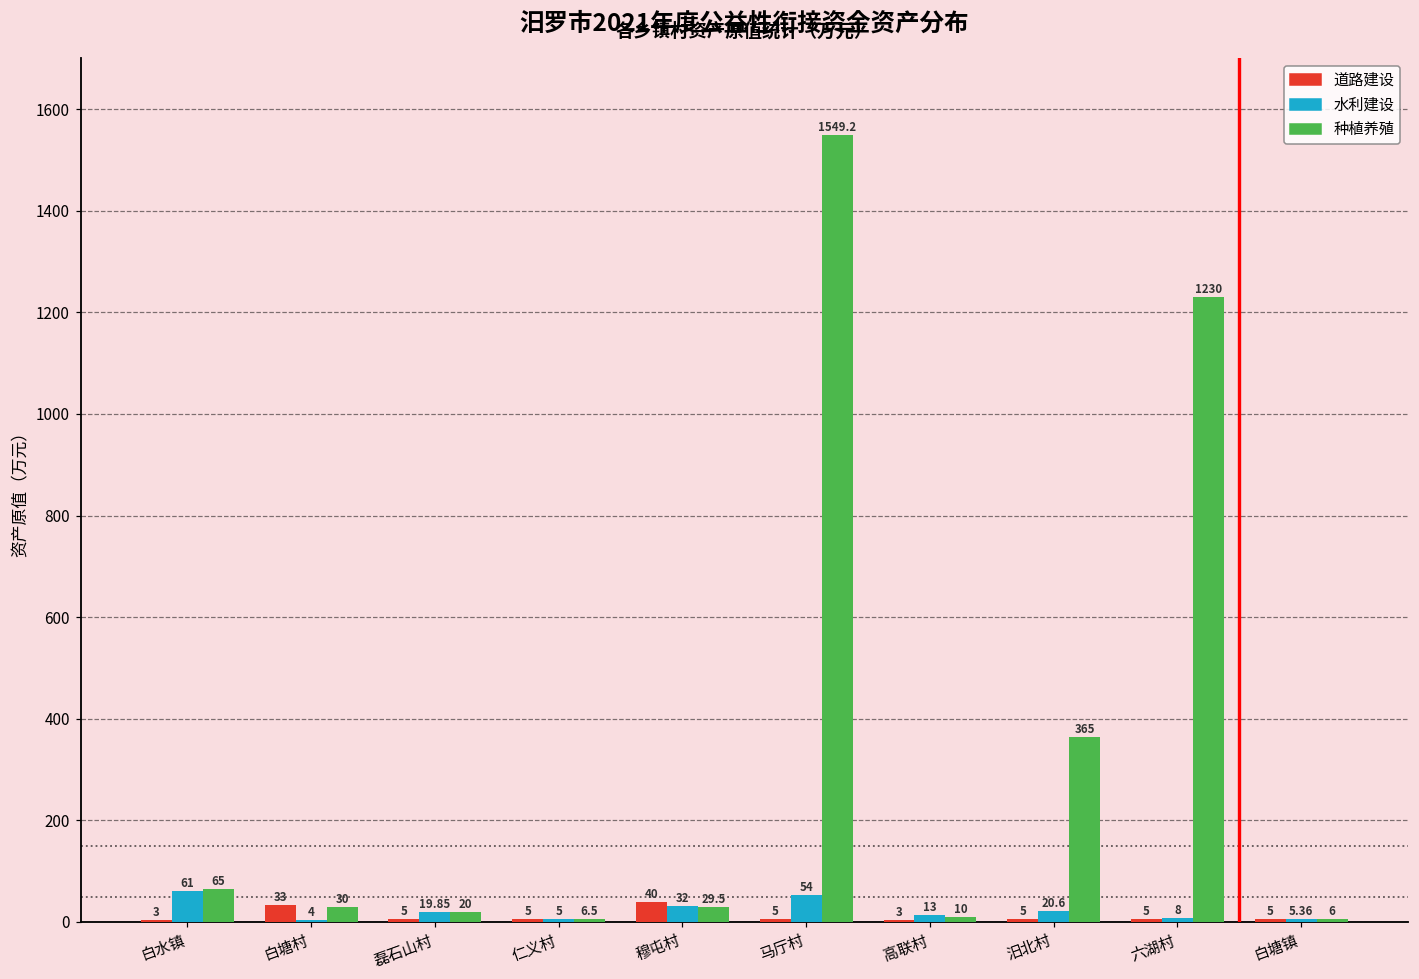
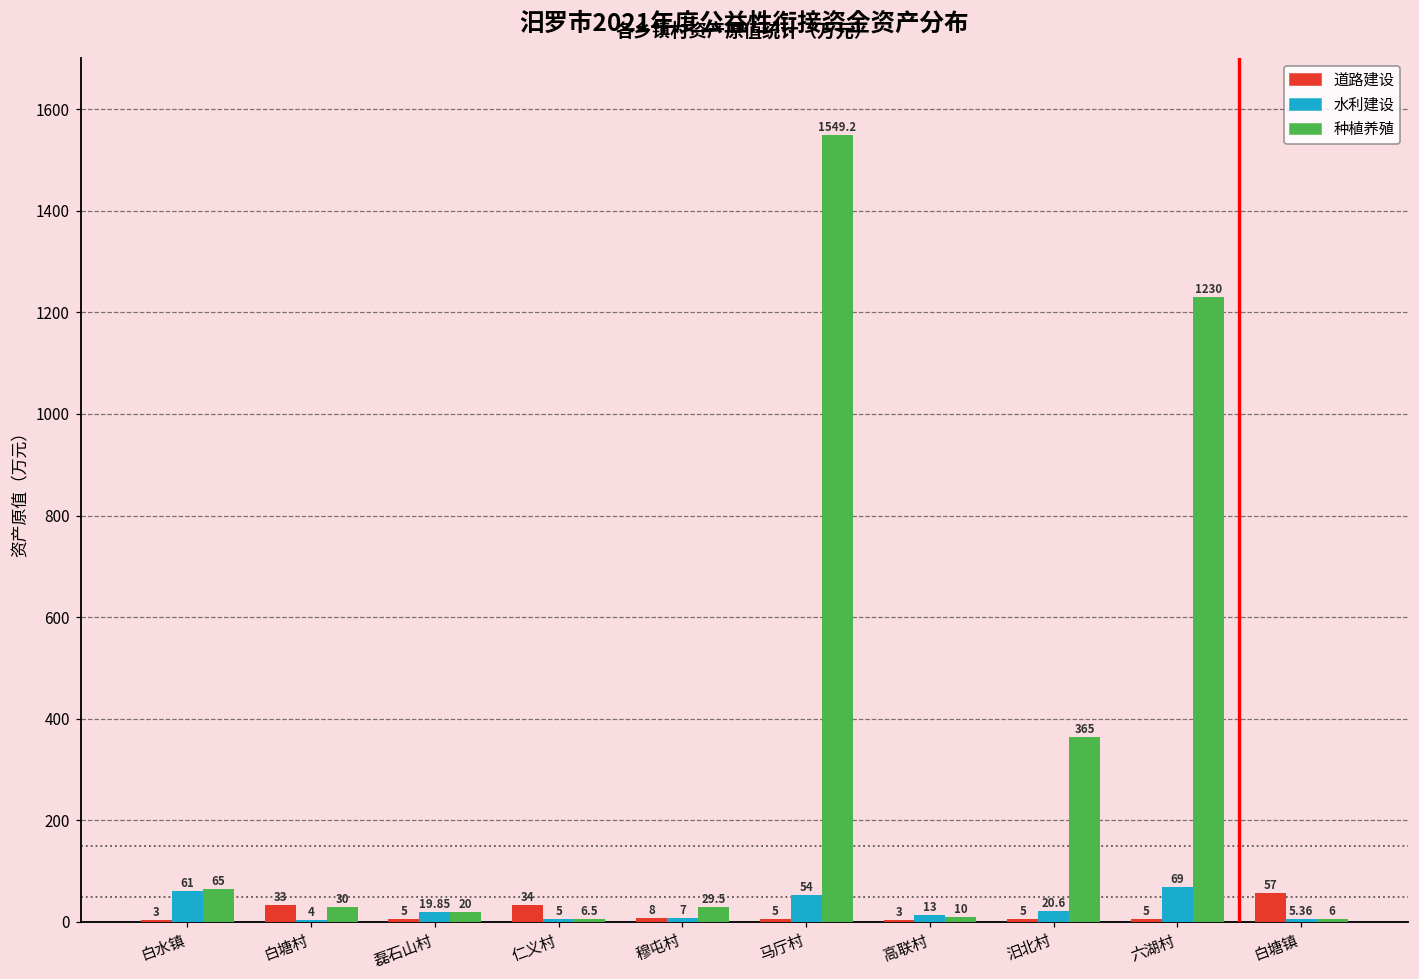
  {
    "道路建设": {
      "白水镇": 3,
      "白塘村": 33,
      "磊石山村": 5,
-     "仁义村": 5,
-     "穆屯村": 40,
+     "仁义村": 34,
+     "穆屯村": 8,
      "马厅村": 5,
      "高联村": 3,
      "汨北村": 5,
      "六湖村": 5,
-     "白塘镇": 5
+     "白塘镇": 57
    },
    "水利建设": {
      "白水镇": 61,
      "白塘村": 4,
      "磊石山村": 19.85,
      "仁义村": 5,
-     "穆屯村": 32,
+     "穆屯村": 7,
      "马厅村": 54,
      "高联村": 13,
      "汨北村": 20.6,
-     "六湖村": 8,
+     "六湖村": 69,
      "白塘镇": 5.36
    },
    "种植养殖": {
      "白水镇": 65,
      "白塘村": 30,
      "磊石山村": 20,
      "仁义村": 6.5,
      "穆屯村": 29.5,
      "马厅村": 1549.2,
      "高联村": 10,
      "汨北村": 365,
      "六湖村": 1230,
      "白塘镇": 6
    }
  }
